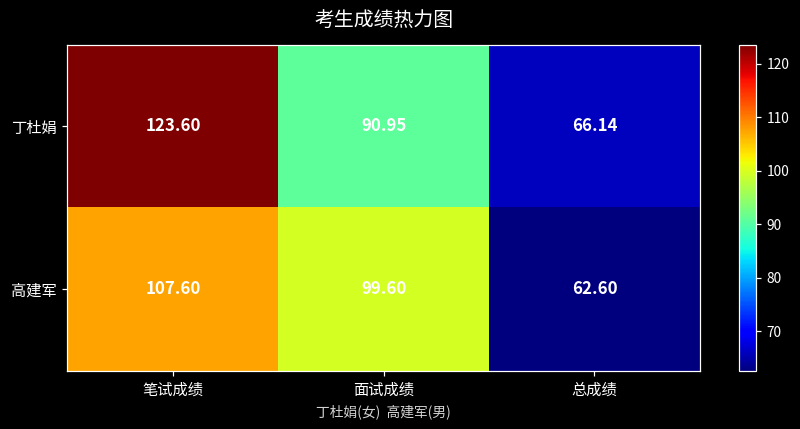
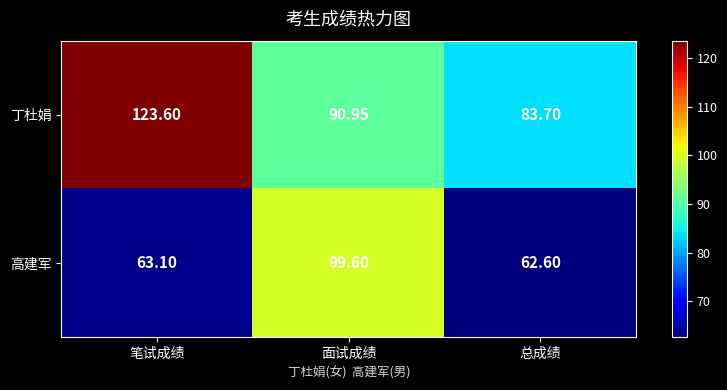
  {
    "丁杜娟": {
      "笔试成绩": 123.60,
      "面试成绩": 90.95,
-     "总成绩": 66.14
+     "总成绩": 83.70
    },
    "高建军": {
-     "笔试成绩": 107.60,
+     "笔试成绩": 63.10,
      "面试成绩": 99.60,
      "总成绩": 62.60
    }
  }
